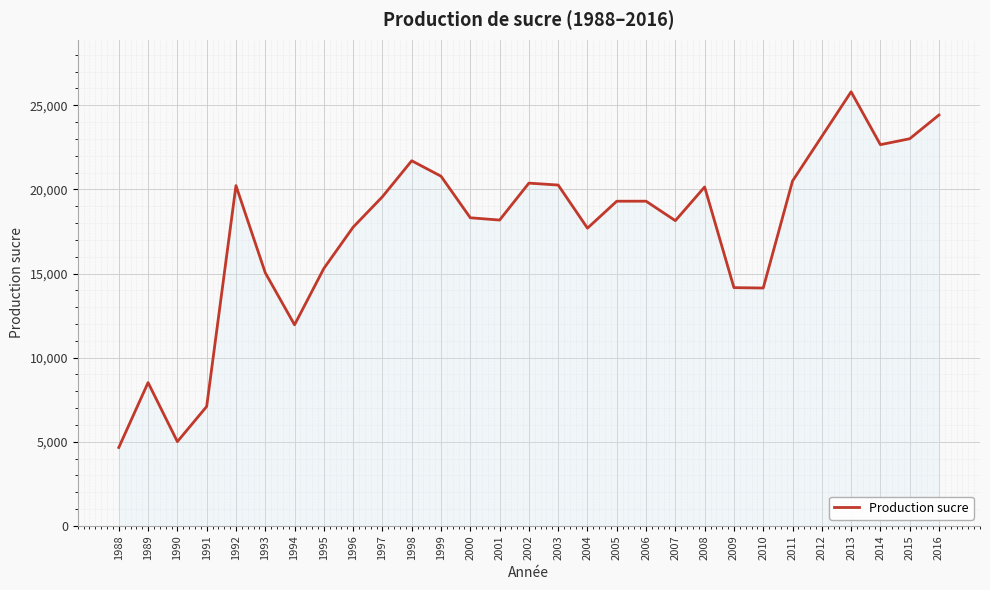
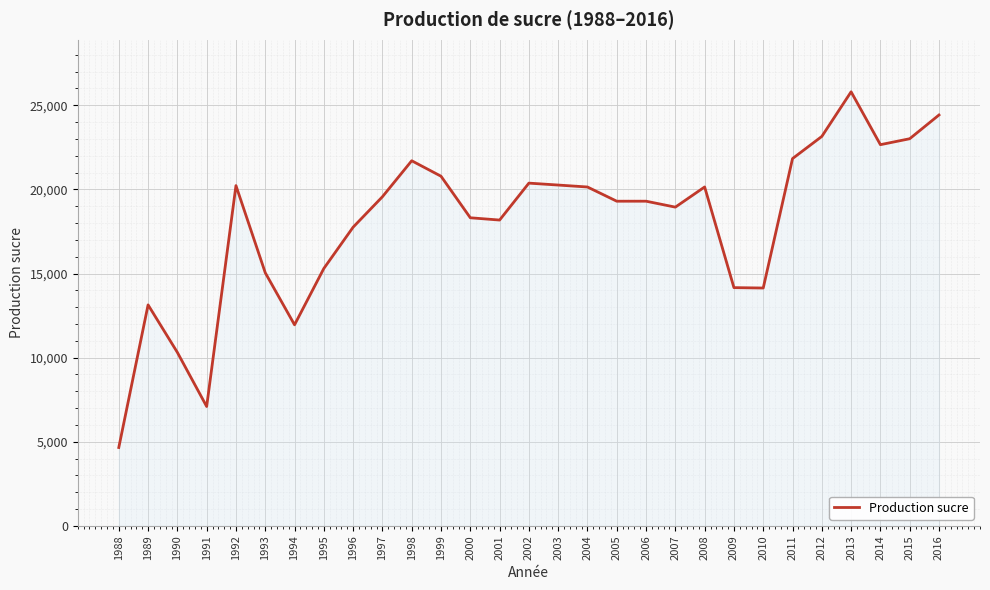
  {
    "1988": "4,700",
-   "1989": "8,500",
-   "1990": "5,000",
+   "1989": "13,100",
+   "1990": "10,300",
    "1991": "7,100",
    "1992": "20,200",
    "1993": "15,000",
    "1994": "12,000",
    "1995": "15,300",
    "1996": "17,800",
    "1997": "19,600",
    "1998": "21,700",
    "1999": "20,800",
    "2000": "18,300",
    "2001": "18,200",
    "2002": "20,400",
    "2003": "20,300",
-   "2004": "17,700",
+   "2004": "20,100",
    "2005": "19,300",
    "2006": "19,300",
-   "2007": "18,100",
+   "2007": "18,900",
    "2008": "20,100",
    "2009": "14,200",
    "2010": "14,100",
-   "2011": "20,500",
+   "2011": "21,800",
    "2012": "23,100",
    "2013": "25,800",
    "2014": "22,700",
    "2015": "23,000",
    "2016": "24,400"
  }
